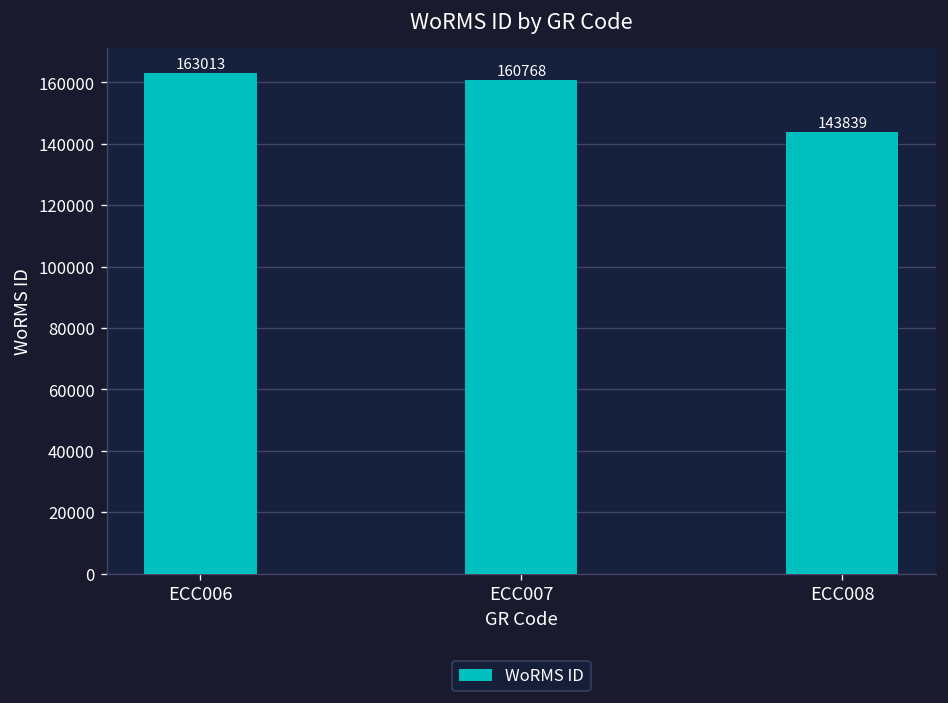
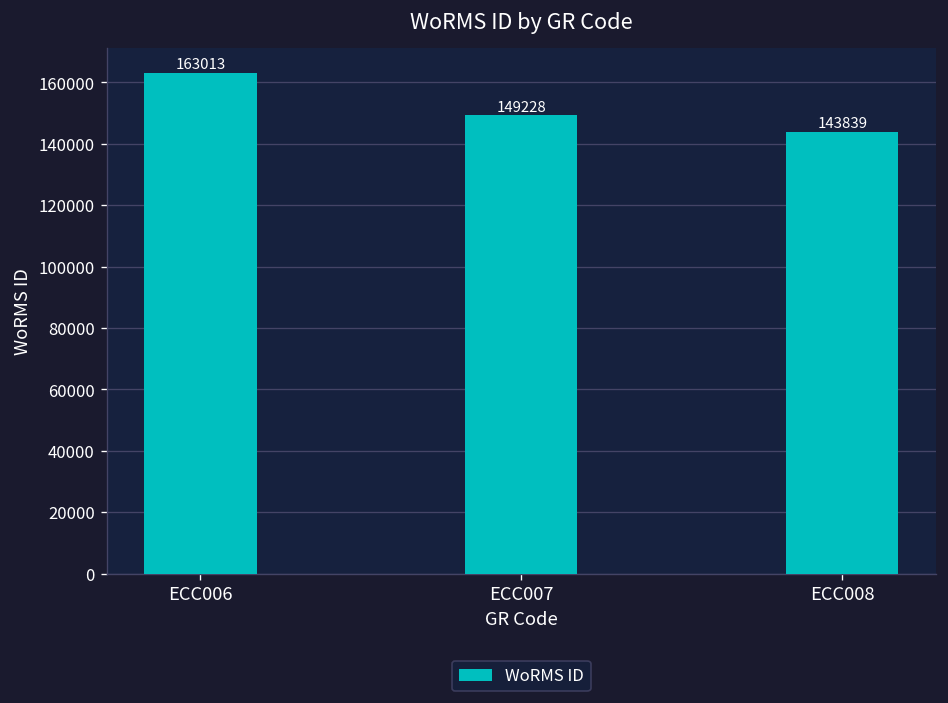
  {
    "ECC006": 163013,
-   "ECC007": 160768,
+   "ECC007": 149228,
    "ECC008": 143839
  }
